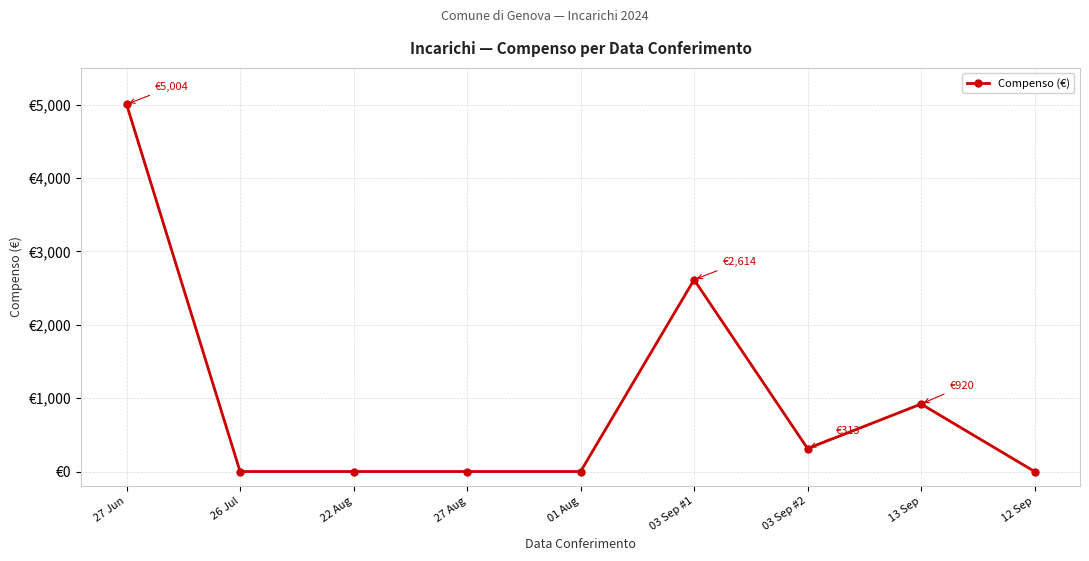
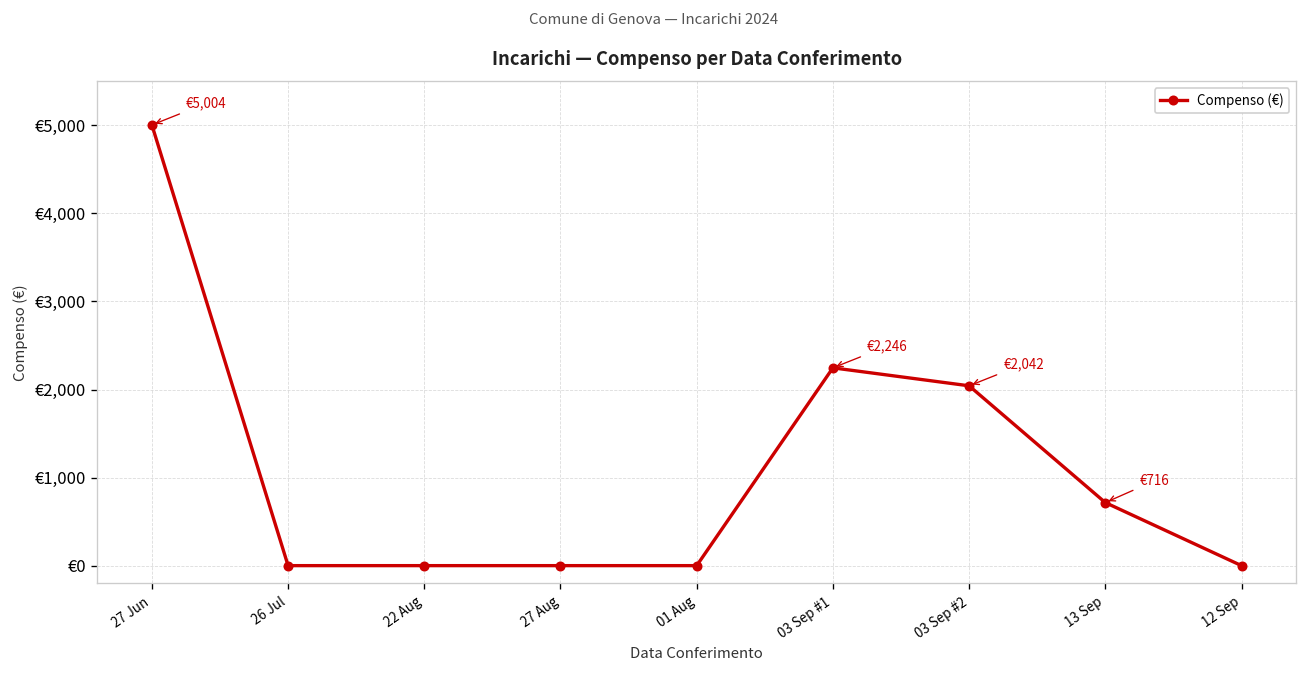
  {
    "27 Jun": "€5,004",
-   "03 Sep #1": "€2,614",
-   "03 Sep #2": "€313",
-   "13 Sep": "€920"
+   "03 Sep #1": "€2,246",
+   "03 Sep #2": "€2,042",
+   "13 Sep": "€716"
  }
